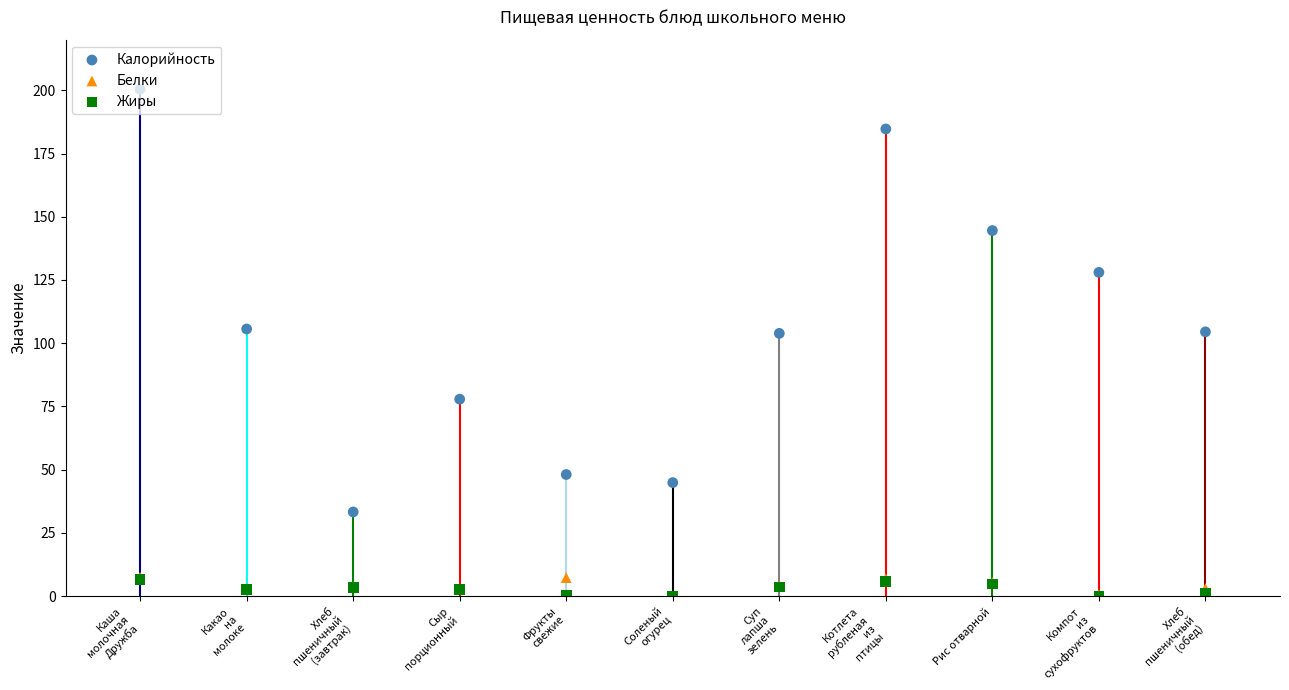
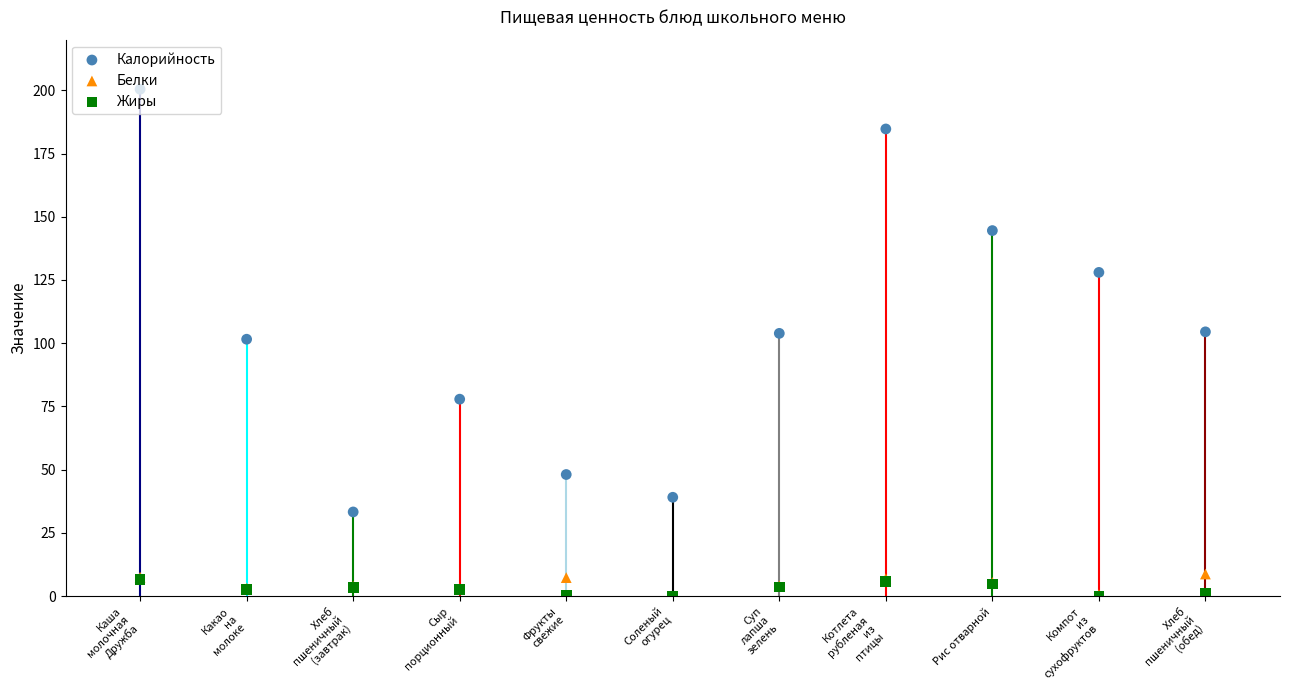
  {
    "Калорийность": {
-     "Какао на молоке": 106,
-     "Соленый огурец": 45
+     "Какао на молоке": 102,
+     "Соленый огурец": 39
    },
    "Белки": {
-     "Хлеб пшеничный (обед)": 3
+     "Хлеб пшеничный (обед)": 9
    }
  }
